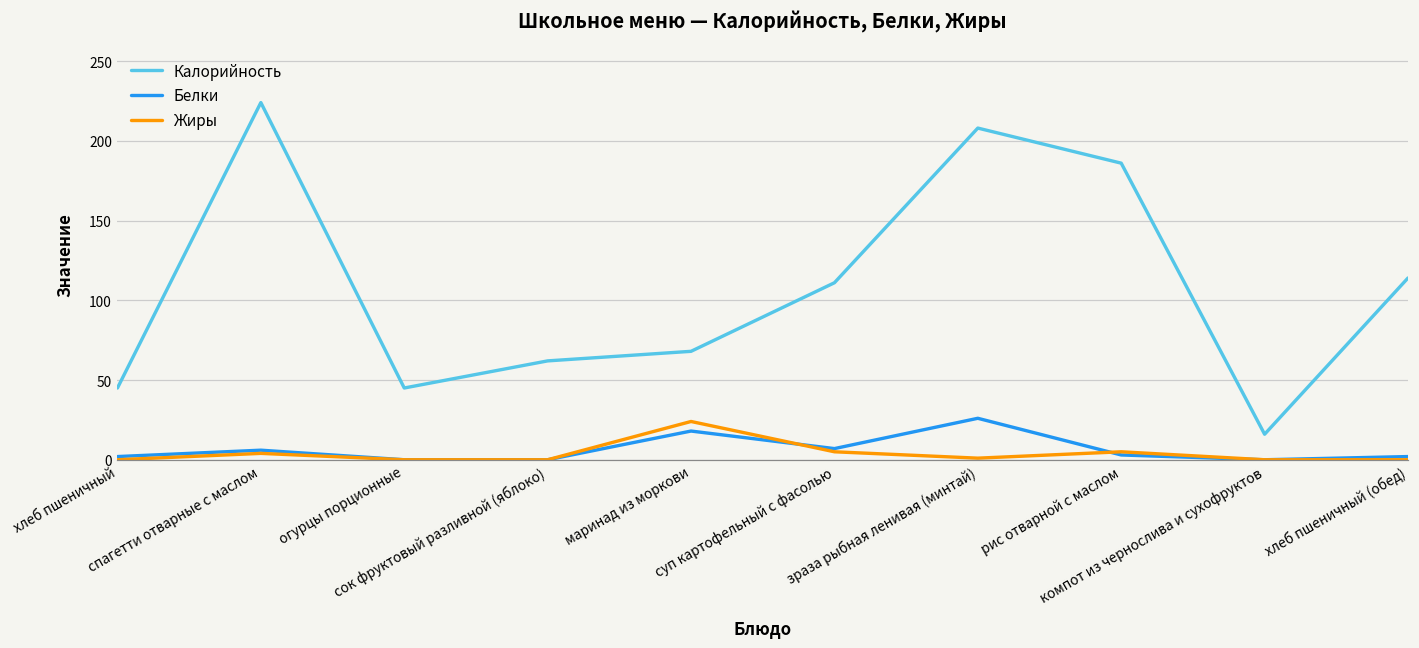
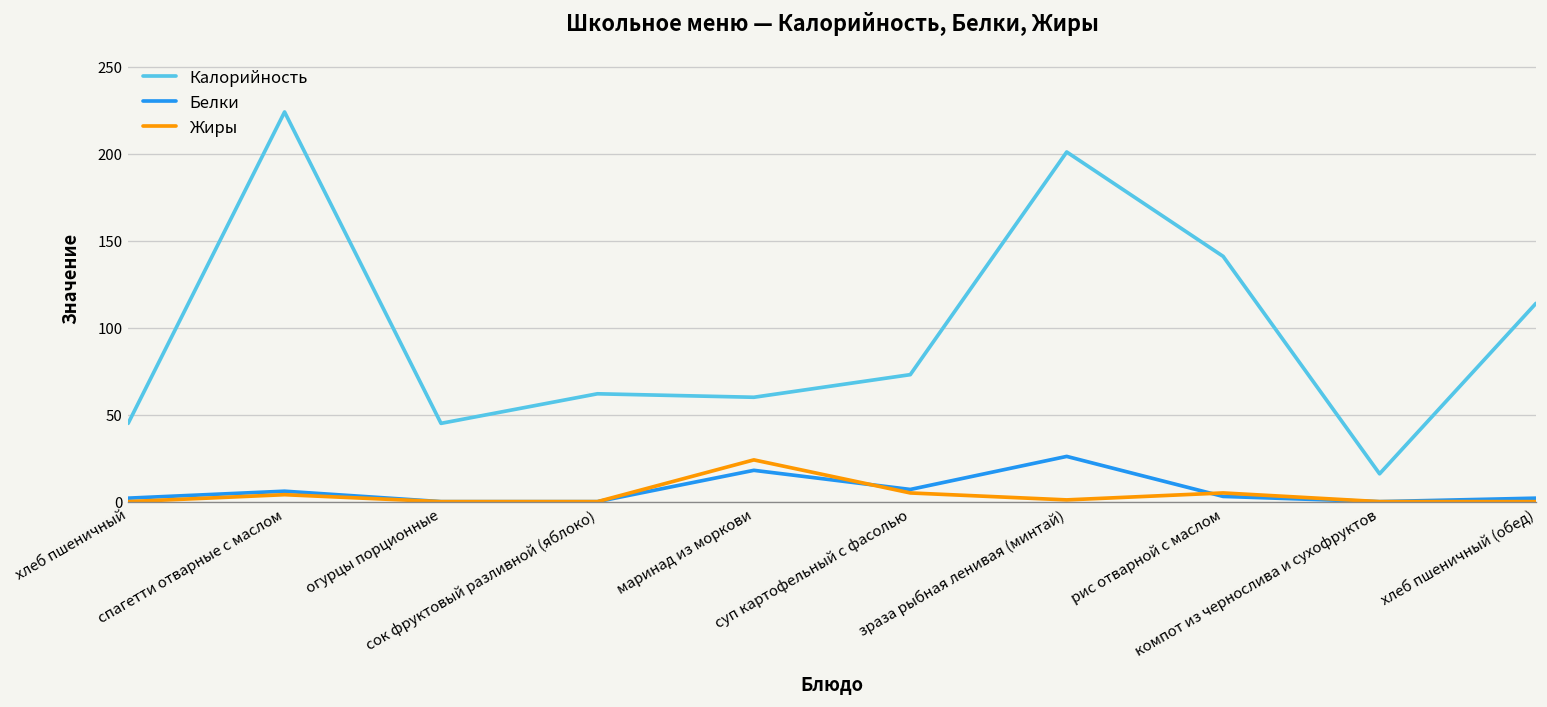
  {
    "Калорийность": {
      "хлеб пшеничный": 45,
      "спагетти отварные с маслом": 224,
      "огурцы порционные": 45,
      "сок фруктовый разливной (яблоко)": 62,
-     "маринад из моркови": 68,
-     "суп картофельный с фасолью": 111,
-     "зраза рыбная ленивая (минтай)": 208,
-     "рис отварной с маслом": 186,
+     "маринад из моркови": 60,
+     "суп картофельный с фасолью": 73,
+     "зраза рыбная ленивая (минтай)": 201,
+     "рис отварной с маслом": 141,
      "компот из чернослива и сухофруктов": 16,
      "хлеб пшеничный (обед)": 114
    },
    "Белки": {
      "хлеб пшеничный": 2,
      "спагетти отварные с маслом": 6,
      "маринад из моркови": 18,
      "суп картофельный с фасолью": 7,
      "зраза рыбная ленивая (минтай)": 26,
      "рис отварной с маслом": 3,
      "хлеб пшеничный (обед)": 2
    },
    "Жиры": {
      "хлеб пшеничный": 0,
      "спагетти отварные с маслом": 4,
      "маринад из моркови": 24,
      "суп картофельный с фасолью": 5,
      "зраза рыбная ленивая (минтай)": 1,
      "рис отварной с маслом": 5,
      "хлеб пшеничный (обед)": 0
    }
  }
